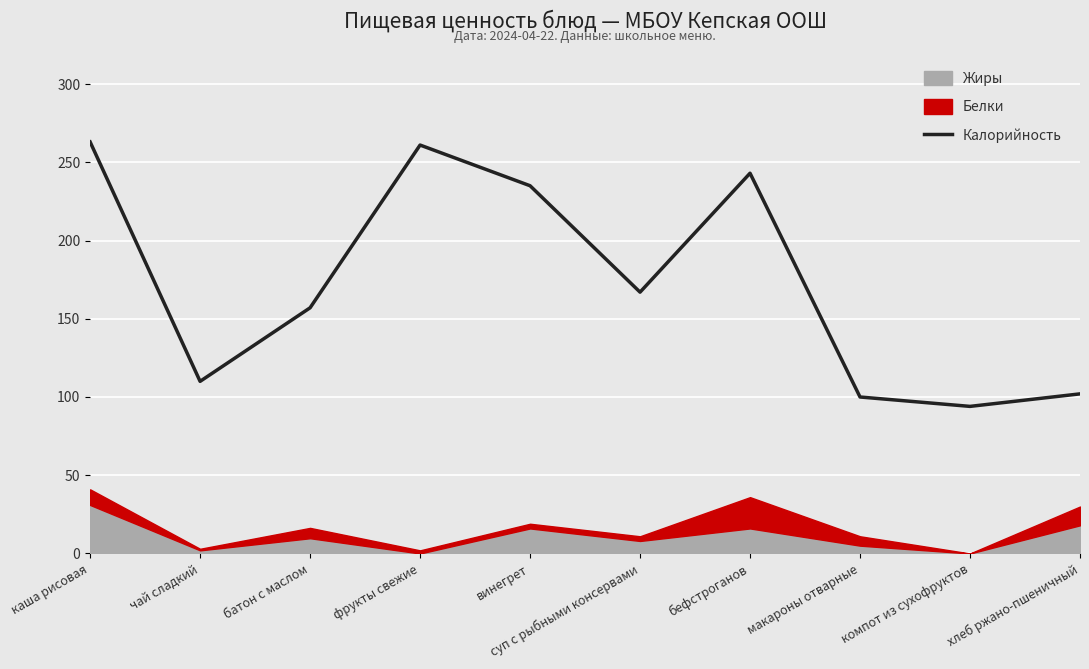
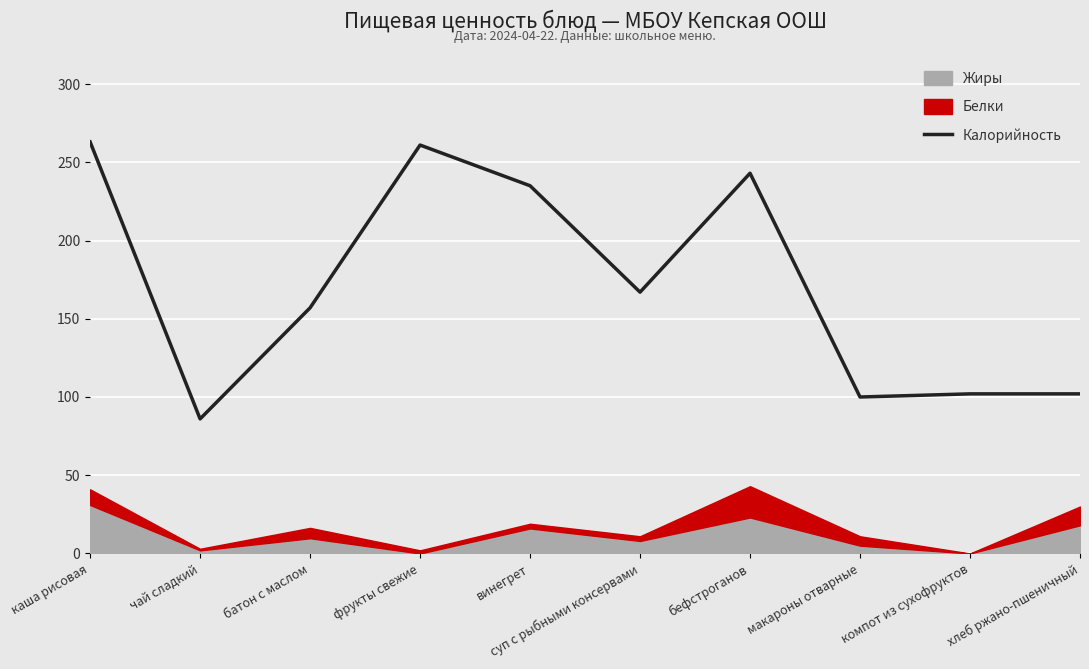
  {
    "Калорийность": {
      "каша рисовая": 263,
-     "чай сладкий": 110,
+     "чай сладкий": 86,
      "батон с маслом": 157,
      "фрукты свежие": 261,
      "винегрет": 235,
      "суп с рыбными консервами": 167,
      "бефстроганов": 243,
      "макароны отварные": 100,
-     "компот из сухофруктов": 94,
+     "компот из сухофруктов": 102,
      "хлеб ржано-пшеничный": 102
    },
    "Жиры": {
-     "бефстроганов": 16
+     "бефстроганов": 23
    },
    "Белки": {
      "каша рисовая": 10,
      "батон с маслом": 7,
      "фрукты свежие": 2,
      "винегрет": 3,
      "суп с рыбными консервами": 3,
      "бефстроганов": 20,
      "макароны отварные": 6,
      "хлеб ржано-пшеничный": 12
    }
  }
